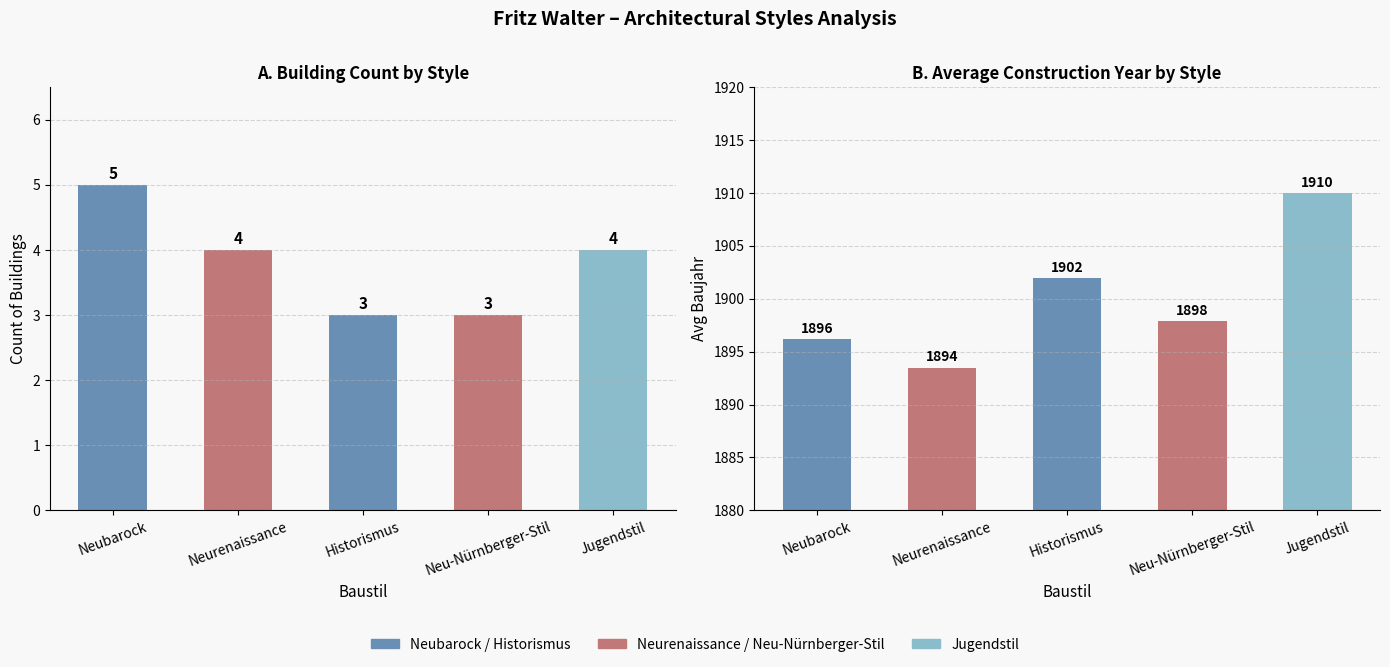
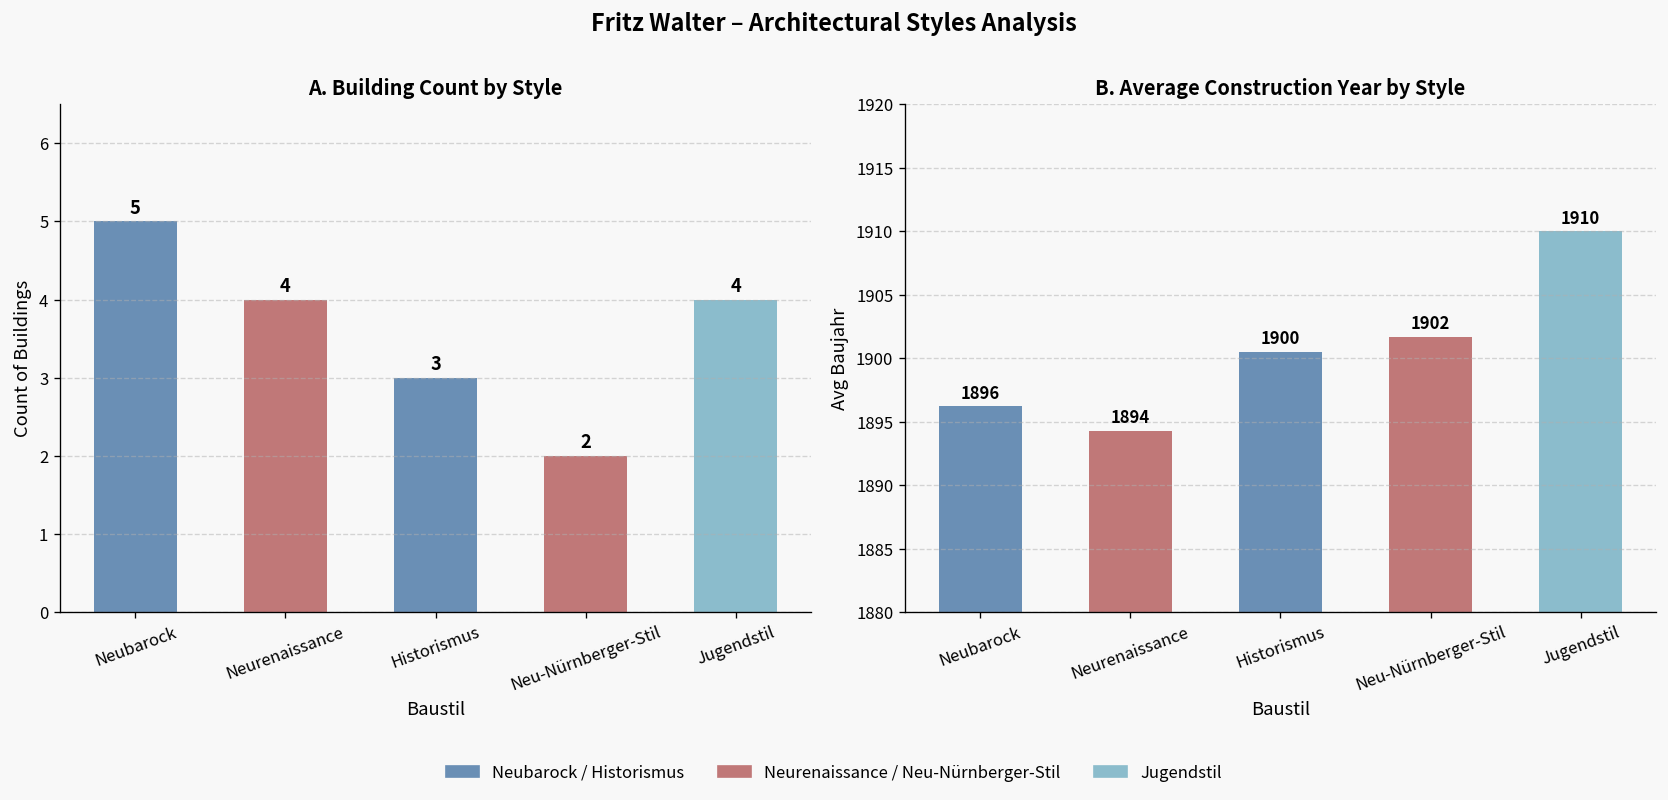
  {
    "A. Building Count by Style": {
      "Neubarock": 5,
      "Neurenaissance": 4,
      "Historismus": 3,
-     "Neu-Nürnberger-Stil": 3,
+     "Neu-Nürnberger-Stil": 2,
      "Jugendstil": 4
    },
    "B. Average Construction Year by Style": {
      "Neubarock": 1896,
-     "Neurenaissance": 1893.5,
-     "Historismus": 1902,
-     "Neu-Nürnberger-Stil": 1898,
+     "Neurenaissance": 1894.3,
+     "Historismus": 1900,
+     "Neu-Nürnberger-Stil": 1902,
      "Jugendstil": 1910
    }
  }
